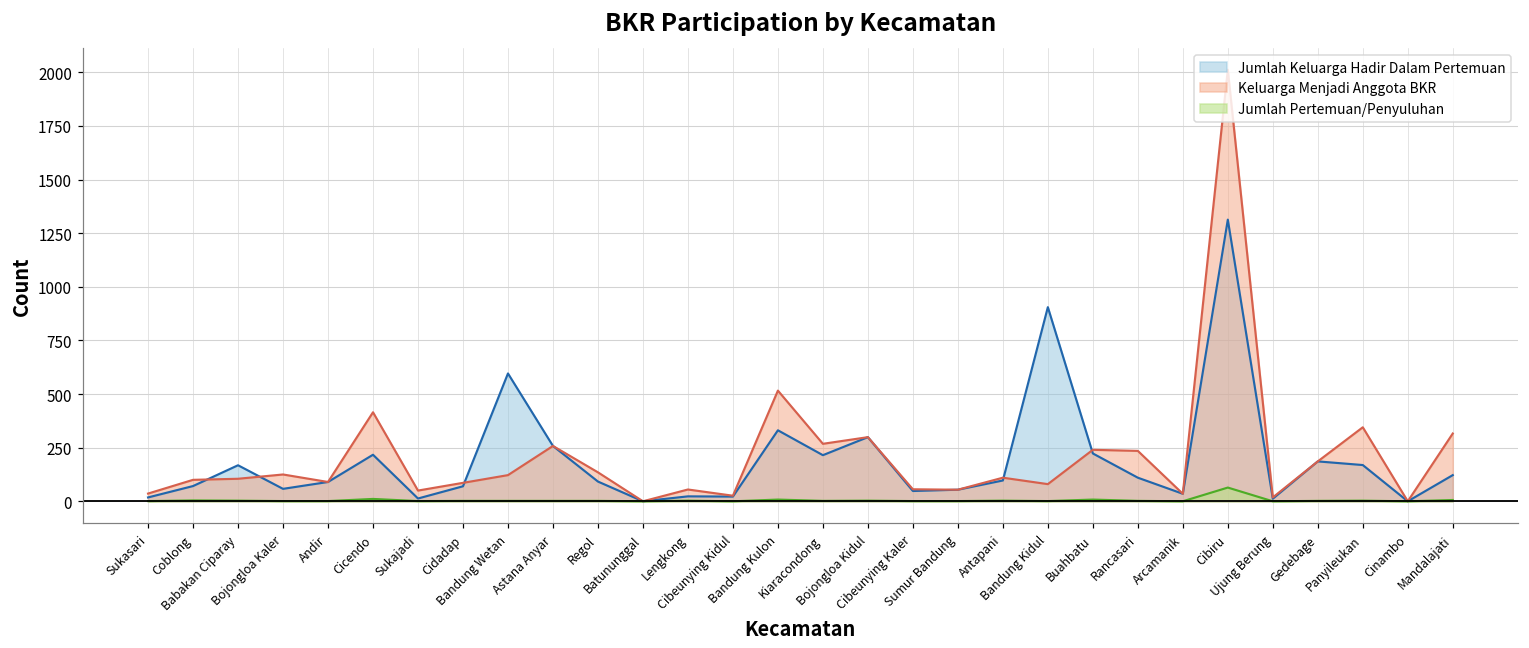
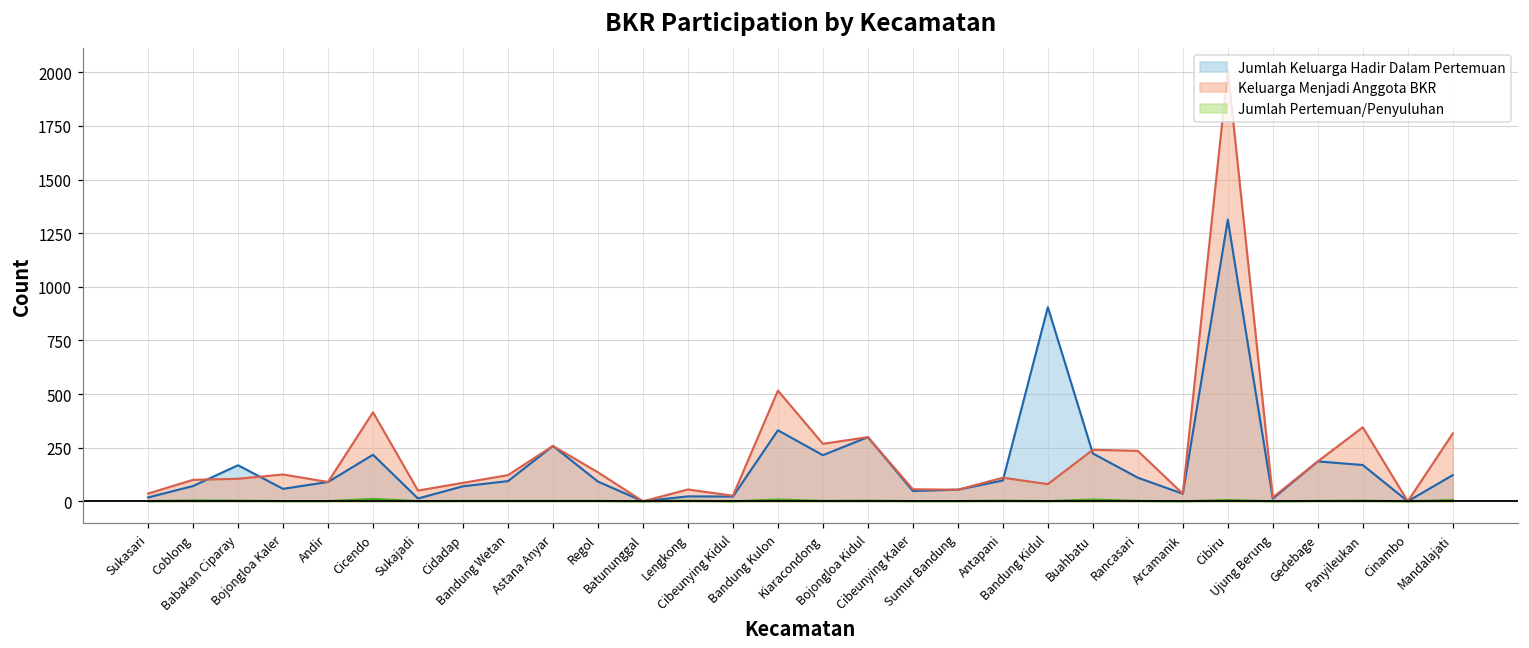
  {
    "Jumlah Keluarga Hadir Dalam Pertemuan": {
      "Sukasari": 20,
      "Coblong": 70,
      "Babakan Ciparay": 170,
      "Bojongloa Kaler": 60,
      "Cicendo": 220,
      "Cidadap": 70,
-     "Bandung Wetan": 600,
+     "Bandung Wetan": 90,
      "Regol": 90,
      "Lengkong": 20,
      "Bandung Kulon": 330,
      "Kiaracondong": 220,
      "Bandung Kidul": 910,
      "Buahbatu": 220,
      "Rancasari": 110,
      "Cibiru": 1310,
      "Panyileukan": 170,
      "Mandalajati": 120
    },
    "Keluarga Menjadi Anggota BKR": {
      "Sukasari": 40,
      "Coblong": 100,
      "Babakan Ciparay": 110,
      "Bojongloa Kaler": 130,
      "Cicendo": 420,
      "Sukajadi": 50,
      "Cidadap": 90,
      "Bandung Wetan": 120,
      "Regol": 140,
      "Lengkong": 60,
      "Bandung Kulon": 520,
      "Kiaracondong": 270,
      "Bandung Kidul": 80,
      "Buahbatu": 240,
      "Rancasari": 240,
      "Panyileukan": 350,
      "Mandalajati": 320
    },
    "Jumlah Pertemuan/Penyuluhan": {
      "Sukasari": 0,
      "Coblong": 0,
      "Babakan Ciparay": 0,
      "Bojongloa Kaler": 0,
      "Andir": 0,
      "Cicendo": 10,
      "Cidadap": 0,
      "Bandung Wetan": 0,
      "Astana Anyar": 0,
      "Regol": 0,
      "Lengkong": 0,
      "Cibeunying Kidul": 0,
      "Bandung Kulon": 10,
      "Kiaracondong": 0,
      "Bojongloa Kidul": 0,
      "Cibeunying Kaler": 0,
      "Sumur Bandung": 0,
      "Antapani": 0,
      "Bandung Kidul": 0,
      "Buahbatu": 10,
      "Rancasari": 0,
      "Arcamanik": 0,
-     "Cibiru": 60,
+     "Cibiru": 10,
      "Gedebage": 0,
      "Panyileukan": 0,
      "Mandalajati": 10
    }
  }
